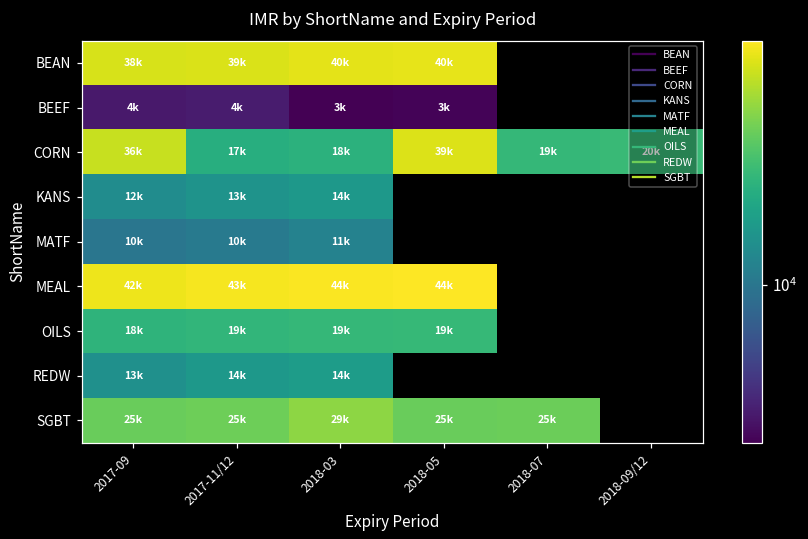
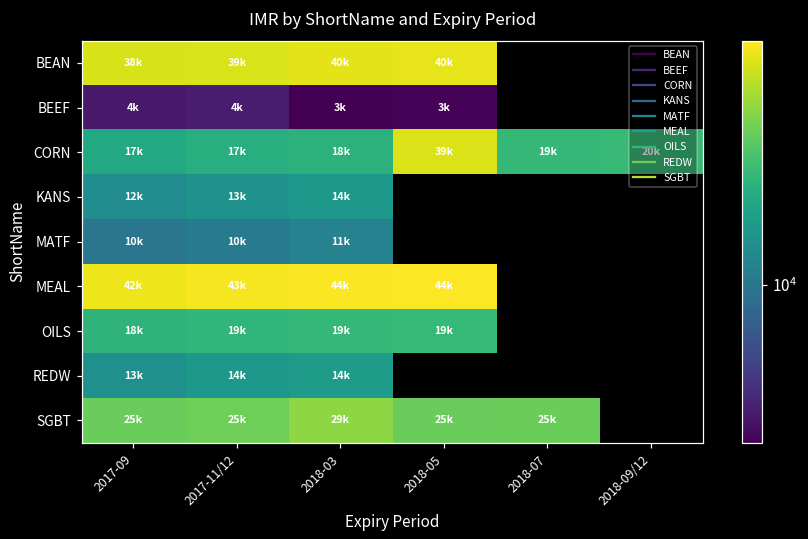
  {
    "BEAN": {
      "2017-09": "38k",
      "2017-11/12": "39k",
      "2018-03": "40k",
      "2018-05": "40k"
    },
    "BEEF": {
      "2017-09": "4k",
      "2017-11/12": "4k",
      "2018-03": "3k",
      "2018-05": "3k"
    },
    "CORN": {
-     "2017-09": "36k",
+     "2017-09": "17k",
      "2017-11/12": "17k",
      "2018-03": "18k",
      "2018-05": "39k",
      "2018-07": "19k"
    },
    "KANS": {
      "2017-09": "12k",
      "2017-11/12": "13k",
      "2018-03": "14k"
    },
    "MATF": {
      "2017-09": "10k",
      "2017-11/12": "10k",
      "2018-03": "11k"
    },
    "MEAL": {
      "2017-09": "42k",
      "2017-11/12": "43k",
      "2018-03": "44k",
      "2018-05": "44k"
    },
    "OILS": {
      "2017-09": "18k",
      "2017-11/12": "19k",
      "2018-03": "19k",
      "2018-05": "19k"
    },
    "REDW": {
      "2017-09": "13k",
      "2017-11/12": "14k",
      "2018-03": "14k"
    },
    "SGBT": {
      "2017-09": "25k",
      "2017-11/12": "25k",
      "2018-03": "29k",
      "2018-05": "25k",
      "2018-07": "25k"
    }
  }
